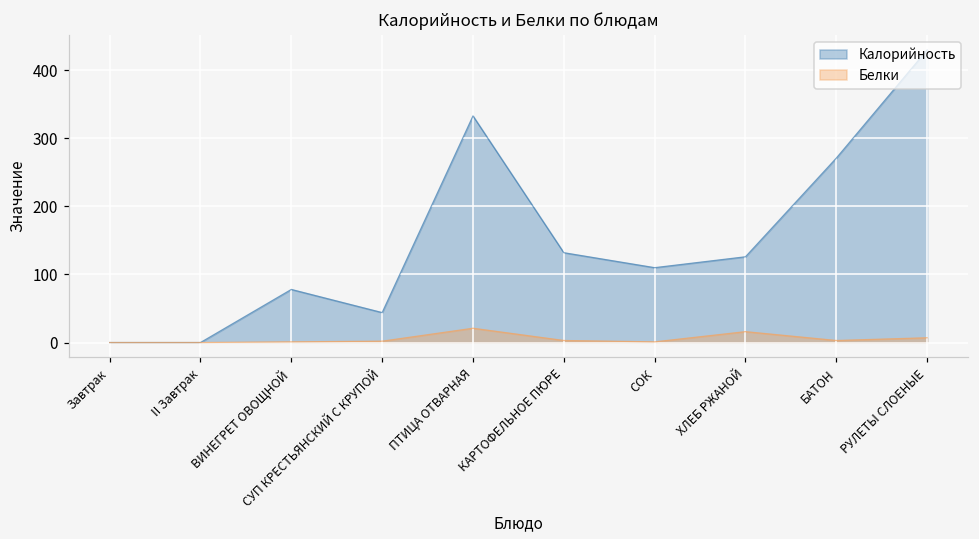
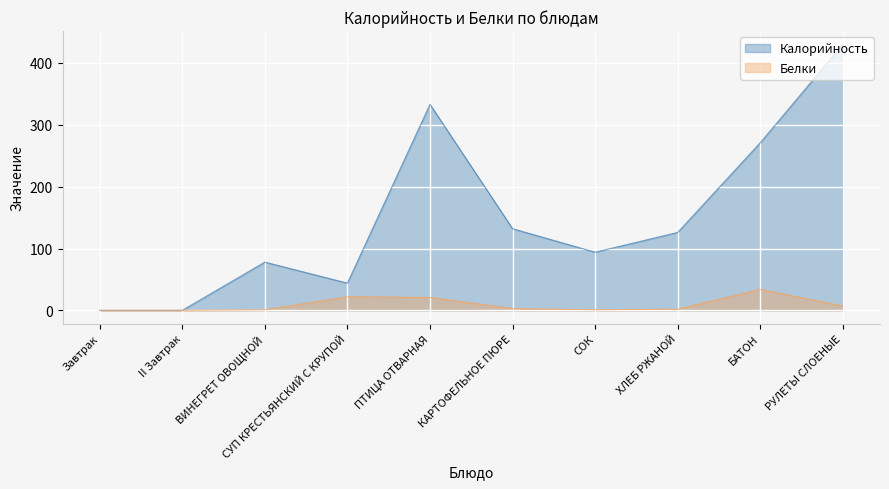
  {
    "Калорийность": {
      "ВИНЕГРЕТ ОВОЩНОЙ": 80,
      "СУП КРЕСТЬЯНСКИЙ С КРУПОЙ": 40,
      "ПТИЦА ОТВАРНАЯ": 330,
      "КАРТОФЕЛЬНОЕ ПЮРЕ": 130,
-     "СОК": 110,
+     "СОК": 90,
      "ХЛЕБ РЖАНОЙ": 130,
      "БАТОН": 270
    },
    "Белки": {
      "ВИНЕГРЕТ ОВОЩНОЙ": 0,
-     "СУП КРЕСТЬЯНСКИЙ С КРУПОЙ": 0,
+     "СУП КРЕСТЬЯНСКИЙ С КРУПОЙ": 20,
      "ПТИЦА ОТВАРНАЯ": 20,
      "КАРТОФЕЛЬНОЕ ПЮРЕ": 0,
      "СОК": 0,
-     "ХЛЕБ РЖАНОЙ": 20,
-     "БАТОН": 0,
+     "ХЛЕБ РЖАНОЙ": 0,
+     "БАТОН": 30,
      "РУЛЕТЫ СЛОЕНЫЕ": 10
    }
  }
